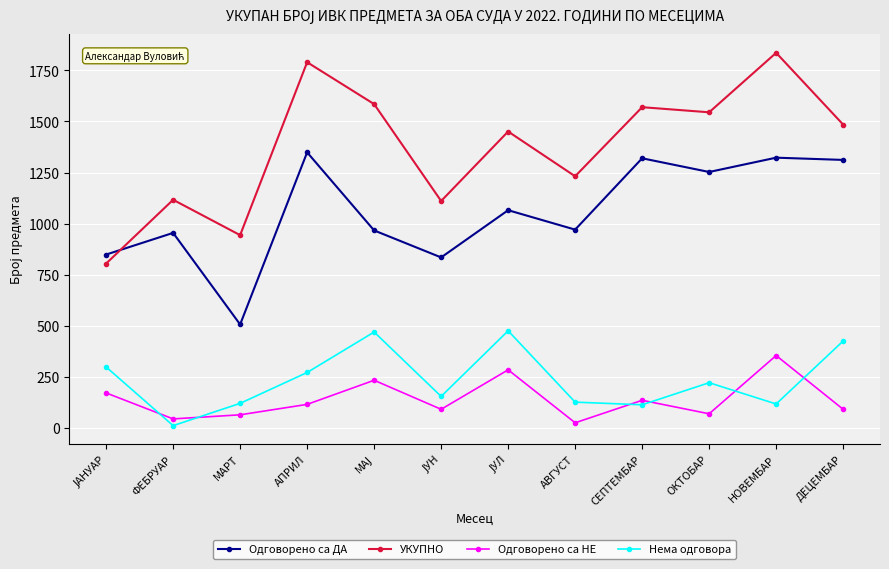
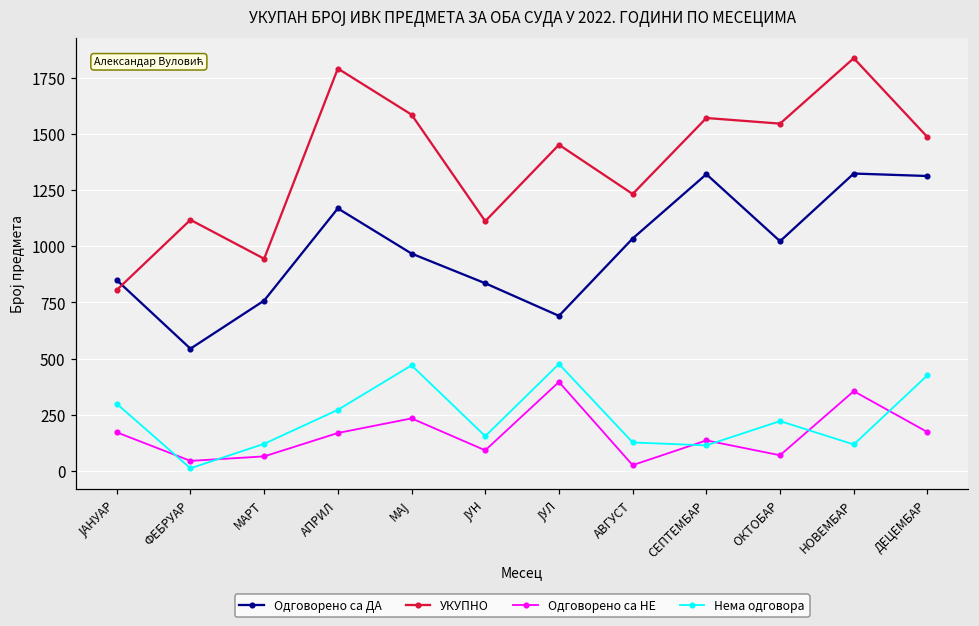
  {
    "Одговорено са ДА": {
      "ЈАНУАР": 850,
-     "ФЕБРУАР": 960,
-     "МАРТ": 510,
-     "АПРИЛ": 1350,
+     "ФЕБРУАР": 540,
+     "МАРТ": 760,
+     "АПРИЛ": 1170,
      "МАЈ": 970,
      "ЈУН": 840,
-     "ЈУЛ": 1070,
-     "АВГУСТ": 970,
+     "ЈУЛ": 690,
+     "АВГУСТ": 1030,
      "СЕПТЕМБАР": 1320,
-     "ОКТОБАР": 1250,
+     "ОКТОБАР": 1020,
      "НОВЕМБАР": 1320,
      "ДЕЦЕМБАР": 1310
    },
    "УКУПНО": {
      "ЈАНУАР": 810,
      "ФЕБРУАР": 1120,
      "МАРТ": 940,
      "АПРИЛ": 1790,
      "МАЈ": 1590,
      "ЈУН": 1110,
      "ЈУЛ": 1450,
      "АВГУСТ": 1230,
      "СЕПТЕМБАР": 1570,
      "ОКТОБАР": 1550,
      "НОВЕМБАР": 1840,
      "ДЕЦЕМБАР": 1490
    },
    "Одговорено са НЕ": {
      "ЈАНУАР": 170,
      "ФЕБРУАР": 50,
      "МАРТ": 70,
-     "АПРИЛ": 120,
+     "АПРИЛ": 170,
      "МАЈ": 230,
      "ЈУН": 90,
-     "ЈУЛ": 290,
+     "ЈУЛ": 400,
      "АВГУСТ": 30,
      "СЕПТЕМБАР": 140,
      "ОКТОБАР": 70,
      "НОВЕМБАР": 360,
-     "ДЕЦЕМБАР": 90
+     "ДЕЦЕМБАР": 170
    },
    "Нема одговора": {
      "ЈАНУАР": 300,
      "ФЕБРУАР": 10,
      "МАРТ": 120,
      "АПРИЛ": 270,
      "МАЈ": 470,
      "ЈУН": 160,
      "ЈУЛ": 480,
      "АВГУСТ": 130,
      "СЕПТЕМБАР": 110,
      "ОКТОБАР": 220,
      "НОВЕМБАР": 120,
      "ДЕЦЕМБАР": 430
    }
  }
